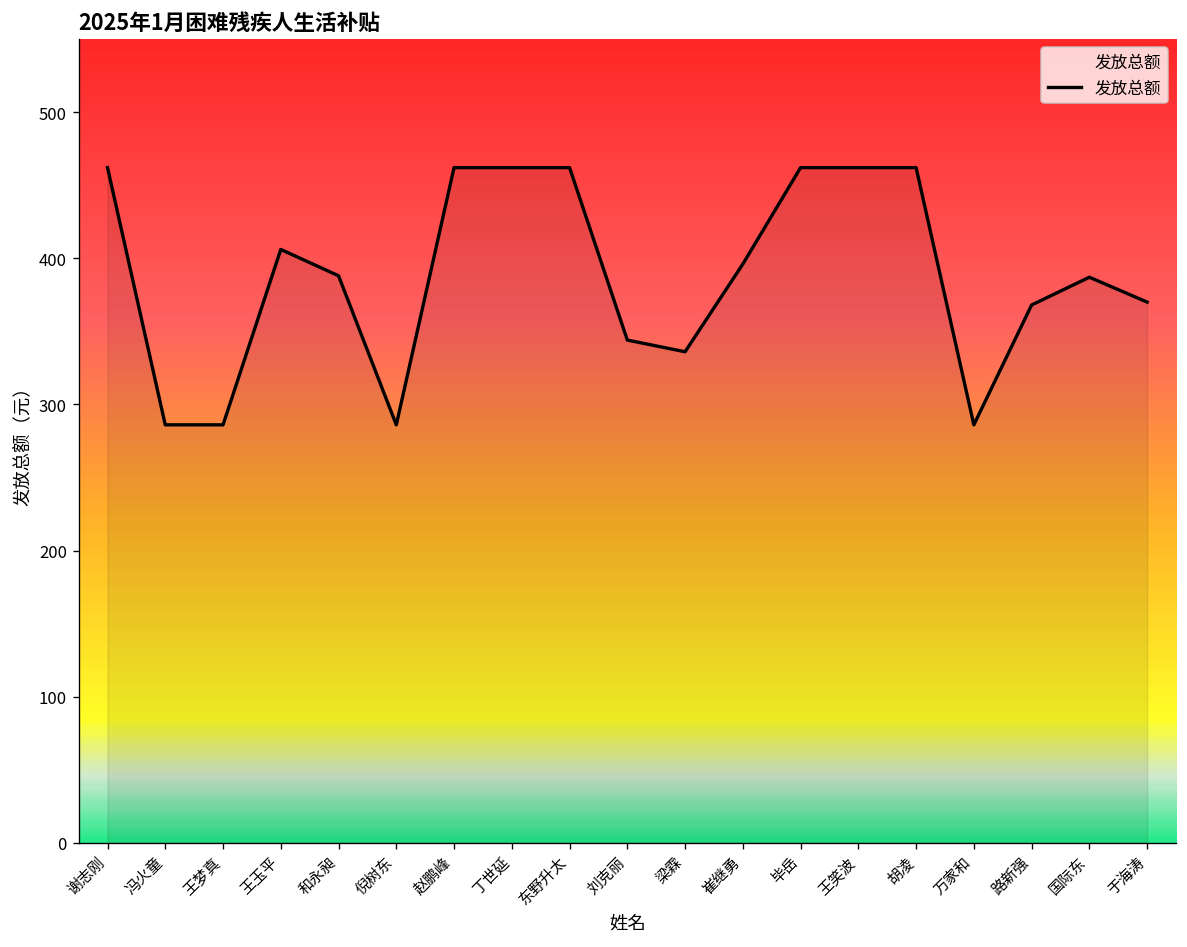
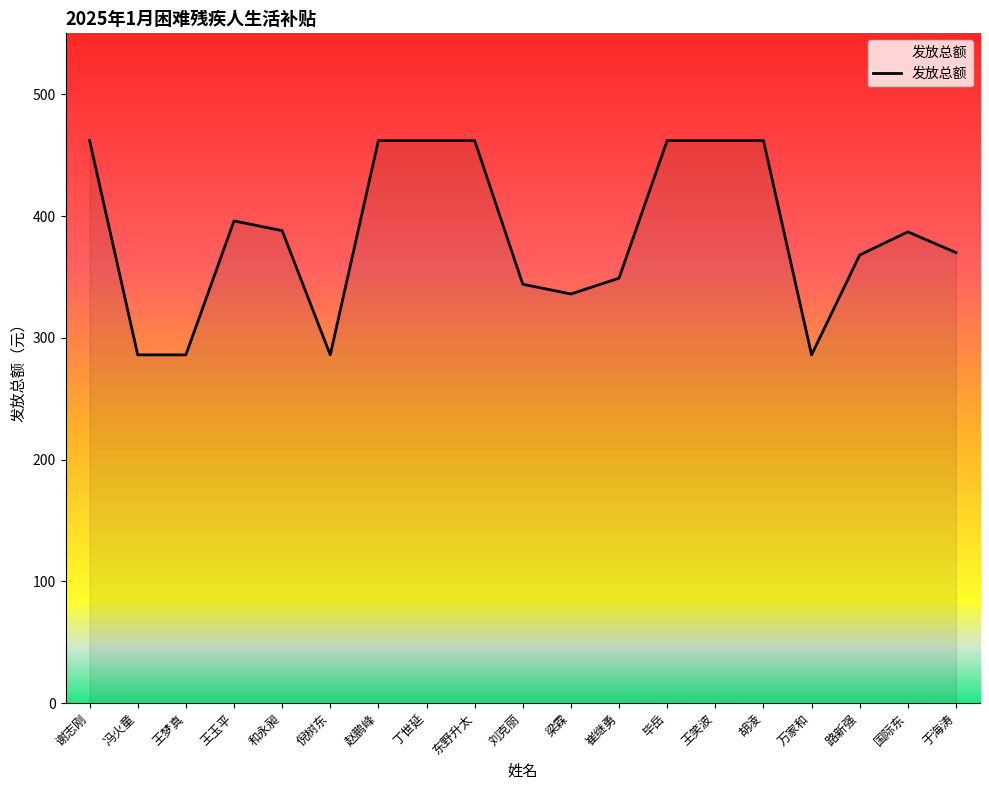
  {
    "谢志刚": 462,
    "冯火童": 286,
    "王梦真": 286,
-   "王玉平": 406,
+   "王玉平": 396,
    "和永昶": 388,
    "倪树东": 286,
    "赵鹏峰": 462,
    "丁世延": 462,
    "东野升太": 462,
    "刘克丽": 344,
    "梁霖": 336,
-   "崔继勇": 396,
+   "崔继勇": 349,
    "毕岳": 462,
    "王笑波": 462,
    "胡凌": 462,
    "万家和": 286,
    "路新强": 368,
    "国际东": 387,
    "于海涛": 370
  }
